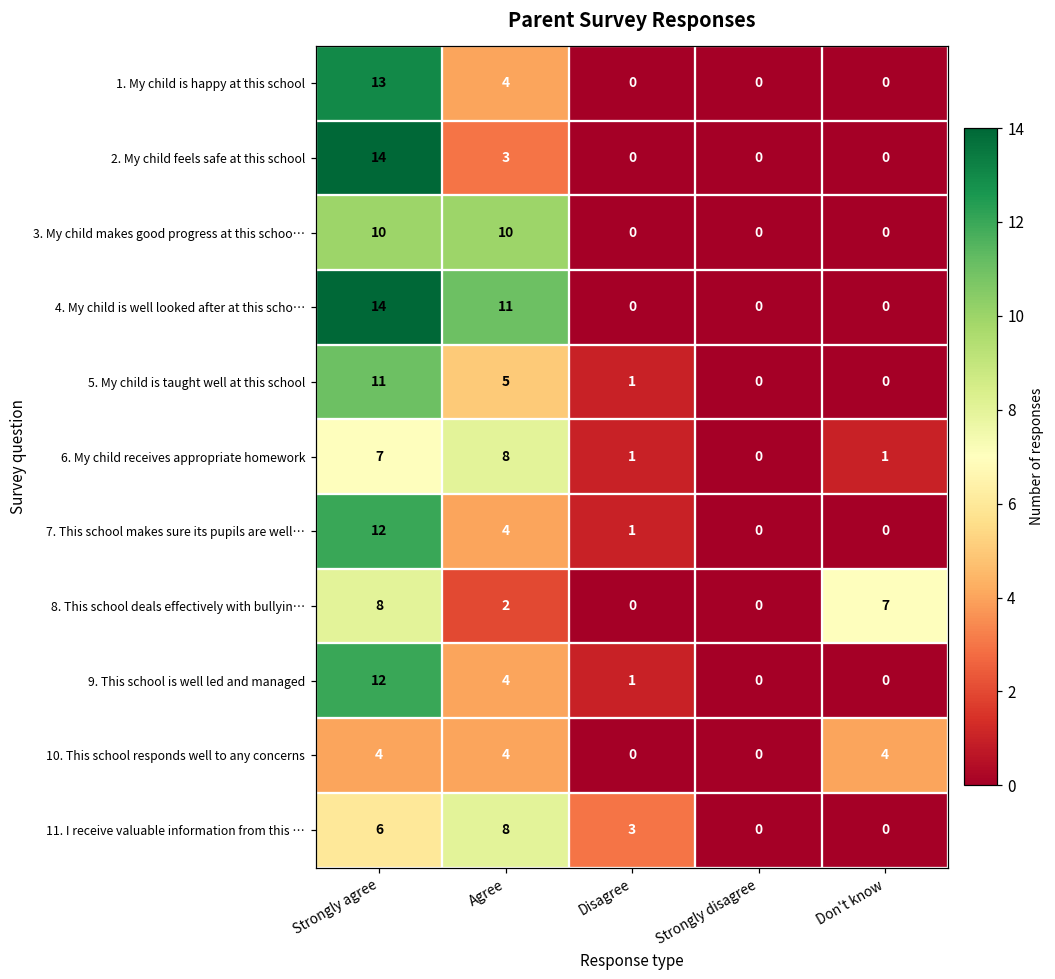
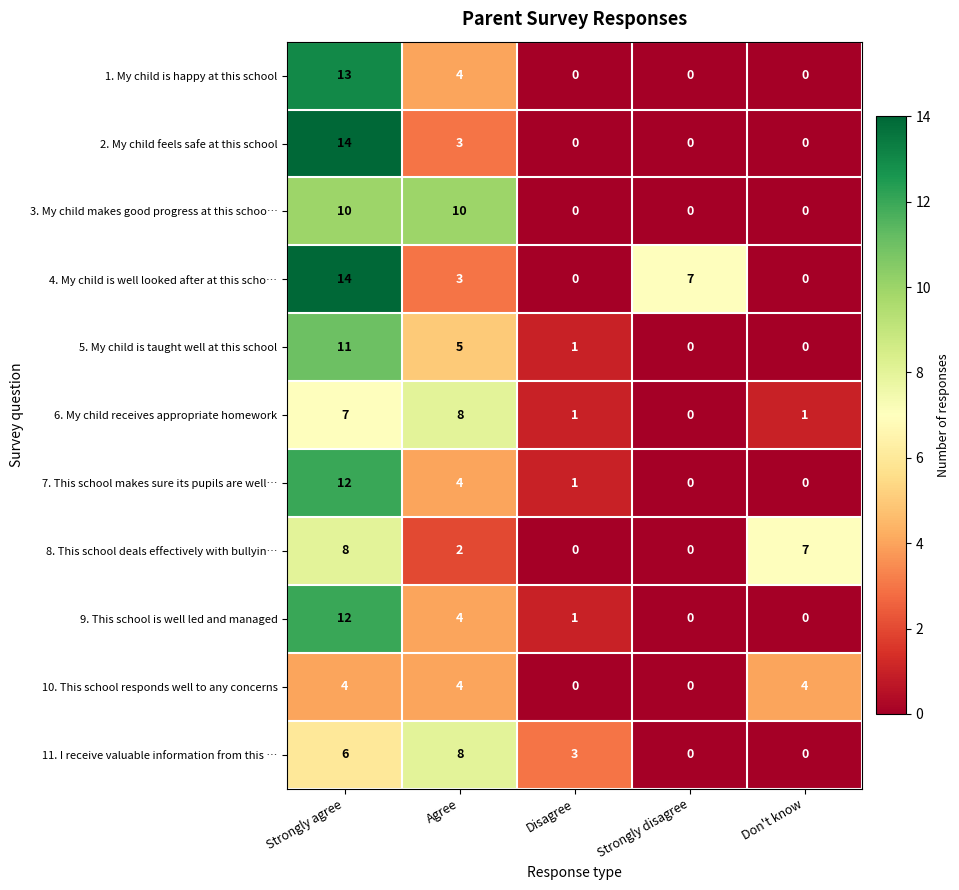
  {
    "1. My child is happy at this school": {
      "Strongly agree": 13,
      "Agree": 4,
      "Disagree": 0,
      "Strongly disagree": 0,
      "Don't know": 0
    },
    "2. My child feels safe at this school": {
      "Strongly agree": 14,
      "Agree": 3,
      "Disagree": 0,
      "Strongly disagree": 0,
      "Don't know": 0
    },
    "3. My child makes good progress at this schoo…": {
      "Strongly agree": 10,
      "Agree": 10,
      "Disagree": 0,
      "Strongly disagree": 0,
      "Don't know": 0
    },
    "4. My child is well looked after at this scho…": {
      "Strongly agree": 14,
-     "Agree": 11,
+     "Agree": 3,
      "Disagree": 0,
-     "Strongly disagree": 0,
+     "Strongly disagree": 7,
      "Don't know": 0
    },
    "5. My child is taught well at this school": {
      "Strongly agree": 11,
      "Agree": 5,
      "Disagree": 1,
      "Strongly disagree": 0,
      "Don't know": 0
    },
    "6. My child receives appropriate homework": {
      "Strongly agree": 7,
      "Agree": 8,
      "Disagree": 1,
      "Strongly disagree": 0,
      "Don't know": 1
    },
    "7. This school makes sure its pupils are well…": {
      "Strongly agree": 12,
      "Agree": 4,
      "Disagree": 1,
      "Strongly disagree": 0,
      "Don't know": 0
    },
    "8. This school deals effectively with bullyin…": {
      "Strongly agree": 8,
      "Agree": 2,
      "Disagree": 0,
      "Strongly disagree": 0,
      "Don't know": 7
    },
    "9. This school is well led and managed": {
      "Strongly agree": 12,
      "Agree": 4,
      "Disagree": 1,
      "Strongly disagree": 0,
      "Don't know": 0
    },
    "10. This school responds well to any concerns": {
      "Strongly agree": 4,
      "Agree": 4,
      "Disagree": 0,
      "Strongly disagree": 0,
      "Don't know": 4
    },
    "11. I receive valuable information from this …": {
      "Strongly agree": 6,
      "Agree": 8,
      "Disagree": 3,
      "Strongly disagree": 0,
      "Don't know": 0
    }
  }
